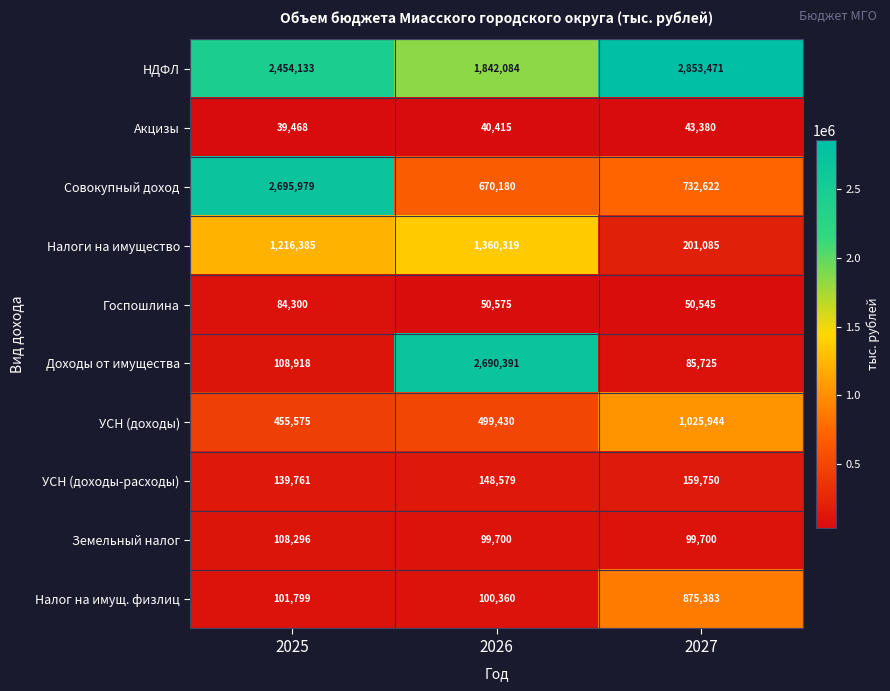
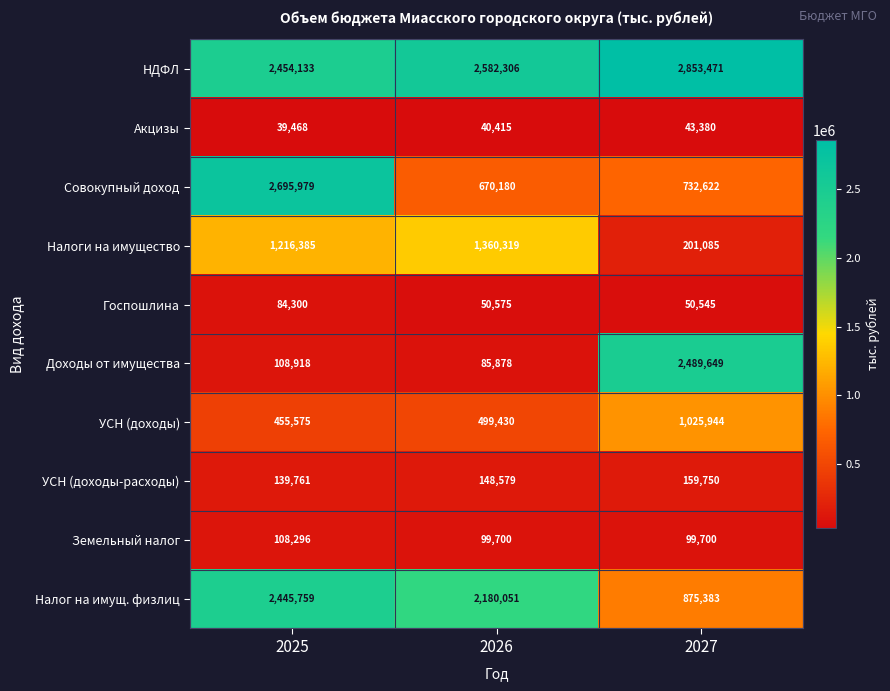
  {
    "НДФЛ": {
      "2025": "2,454,133",
-     "2026": "1,842,084",
+     "2026": "2,582,306",
      "2027": "2,853,471"
    },
    "Акцизы": {
      "2025": "39,468",
      "2026": "40,415",
      "2027": "43,380"
    },
    "Совокупный доход": {
      "2025": "2,695,979",
      "2026": "670,180",
      "2027": "732,622"
    },
    "Налоги на имущество": {
      "2025": "1,216,385",
      "2026": "1,360,319",
      "2027": "201,085"
    },
    "Госпошлина": {
      "2025": "84,300",
      "2026": "50,575",
      "2027": "50,545"
    },
    "Доходы от имущества": {
      "2025": "108,918",
-     "2026": "2,690,391",
-     "2027": "85,725"
+     "2026": "85,878",
+     "2027": "2,489,649"
    },
    "УСН (доходы)": {
      "2025": "455,575",
      "2026": "499,430",
      "2027": "1,025,944"
    },
    "УСН (доходы-расходы)": {
      "2025": "139,761",
      "2026": "148,579",
      "2027": "159,750"
    },
    "Земельный налог": {
      "2025": "108,296",
      "2026": "99,700",
      "2027": "99,700"
    },
    "Налог на имущ. физлиц": {
-     "2025": "101,799",
-     "2026": "100,360",
+     "2025": "2,445,759",
+     "2026": "2,180,051",
      "2027": "875,383"
    }
  }
